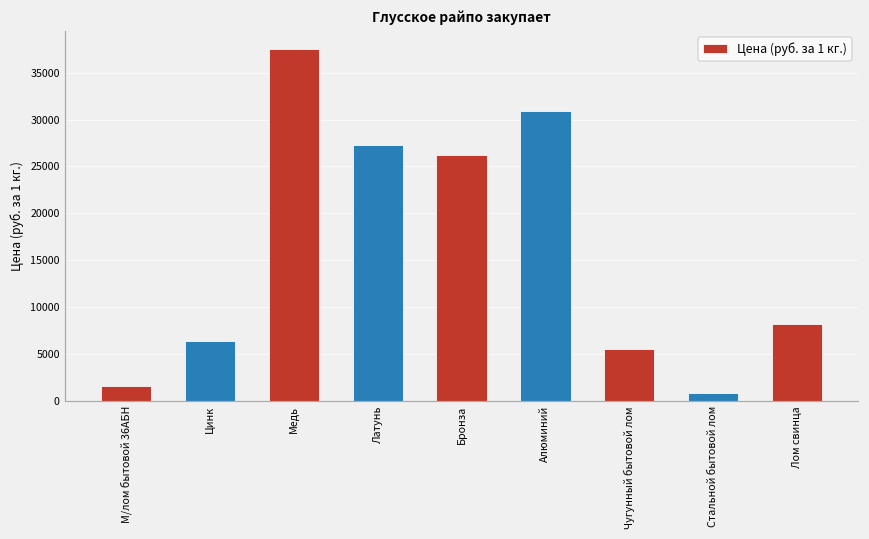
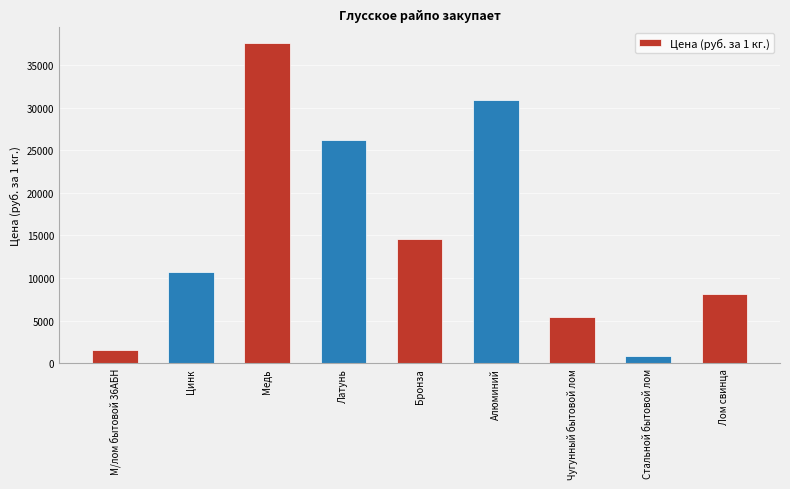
  {
    "М/лом бытовой 36АБН": 2000,
-   "Цинк": 6000,
+   "Цинк": 11000,
    "Медь": 38000,
-   "Латунь": 27000,
-   "Бронза": 26000,
+   "Латунь": 26000,
+   "Бронза": 15000,
    "Алюминий": 31000,
    "Чугунный бытовой лом": 5000,
    "Стальной бытовой лом": 1000,
    "Лом свинца": 8000
  }
